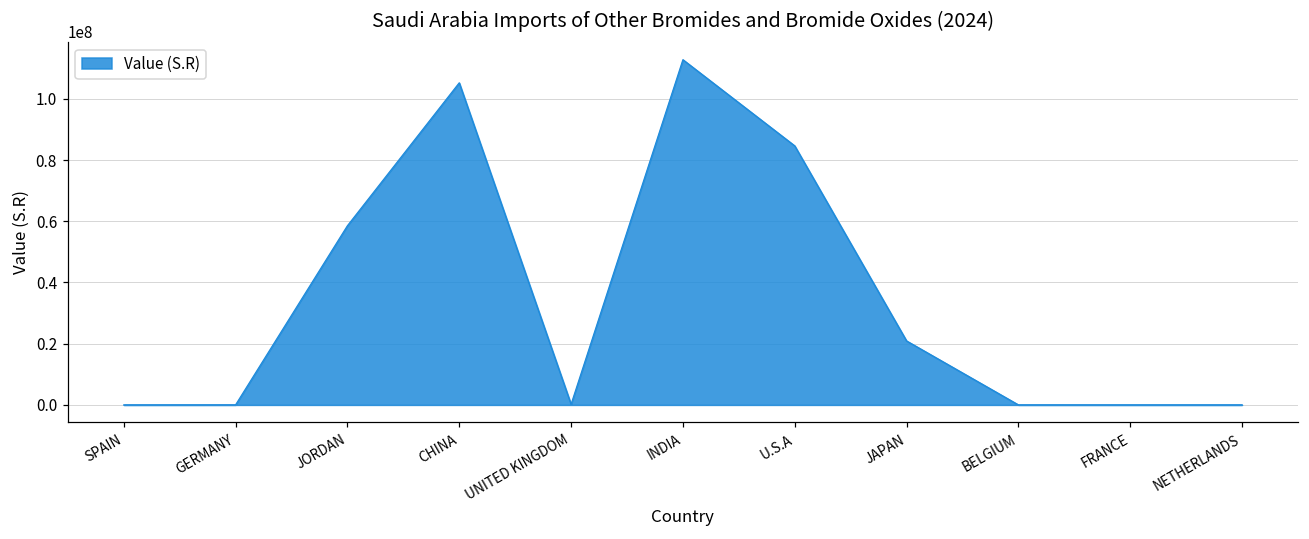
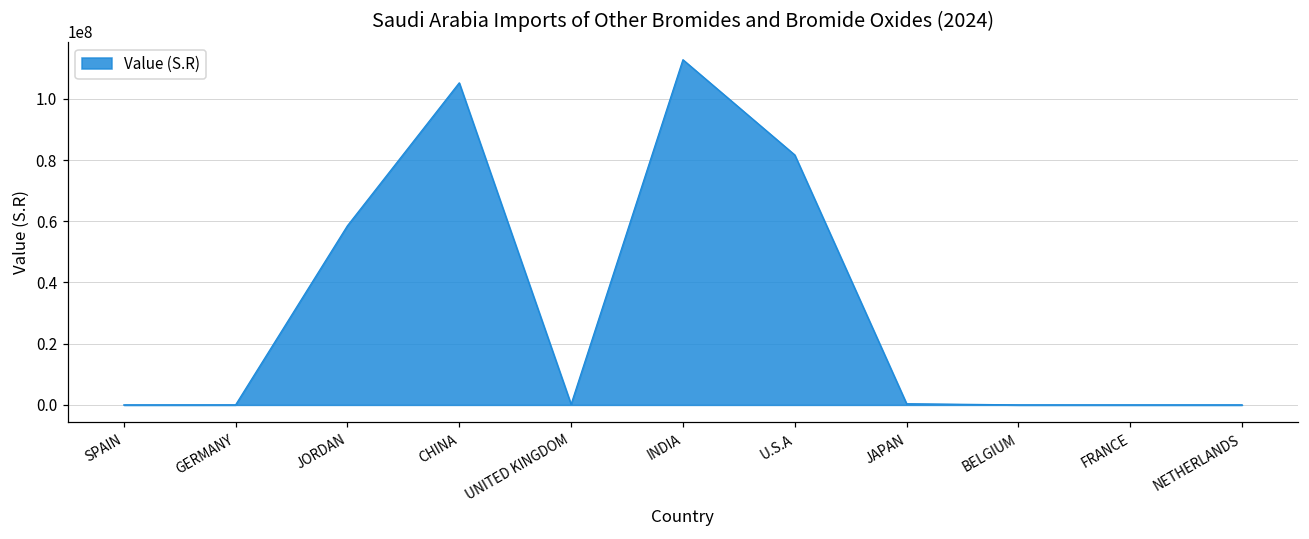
  {
    "SPAIN": 0,
    "GERMANY": 0,
    "JORDAN": 59000000,
    "CHINA": 105000000,
    "UNITED KINGDOM": 0,
    "INDIA": 113000000,
-   "U.S.A": 85000000,
-   "JAPAN": 21000000,
+   "U.S.A": 82000000,
+   "JAPAN": 0,
    "BELGIUM": 0,
    "FRANCE": 0,
    "NETHERLANDS": 0
  }
